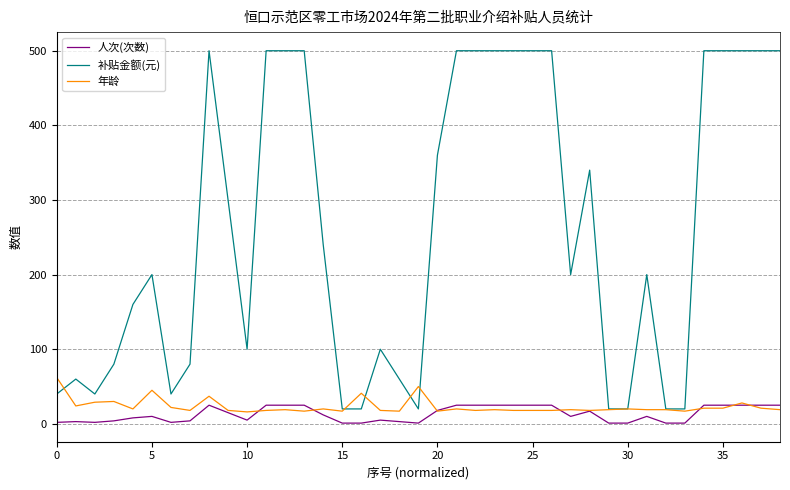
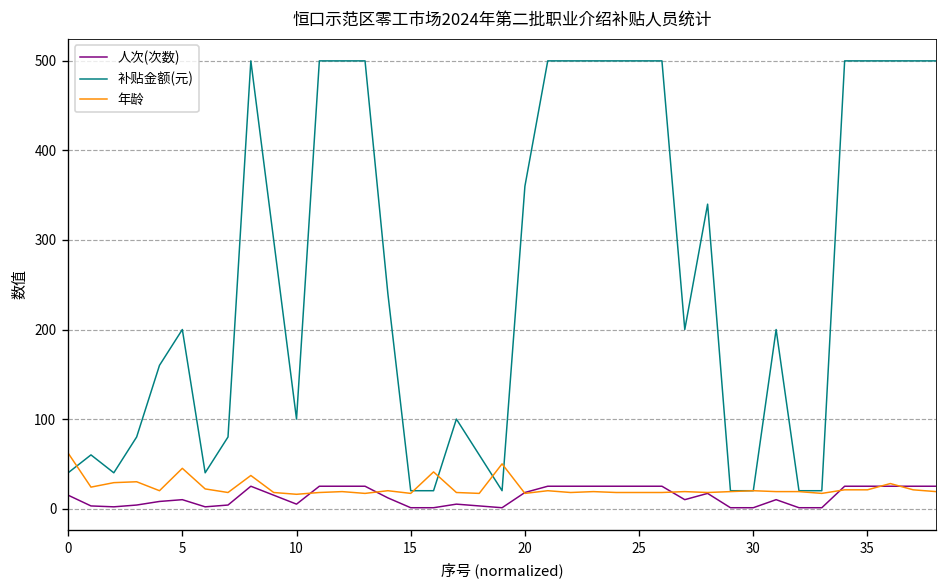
  {
    "人次(次数)": {
-     "0": 0
+     "0": 20
    },
    "补贴金额(元)": {
      "0": 40
    },
    "年龄": {
      "0": 60
    }
  }
